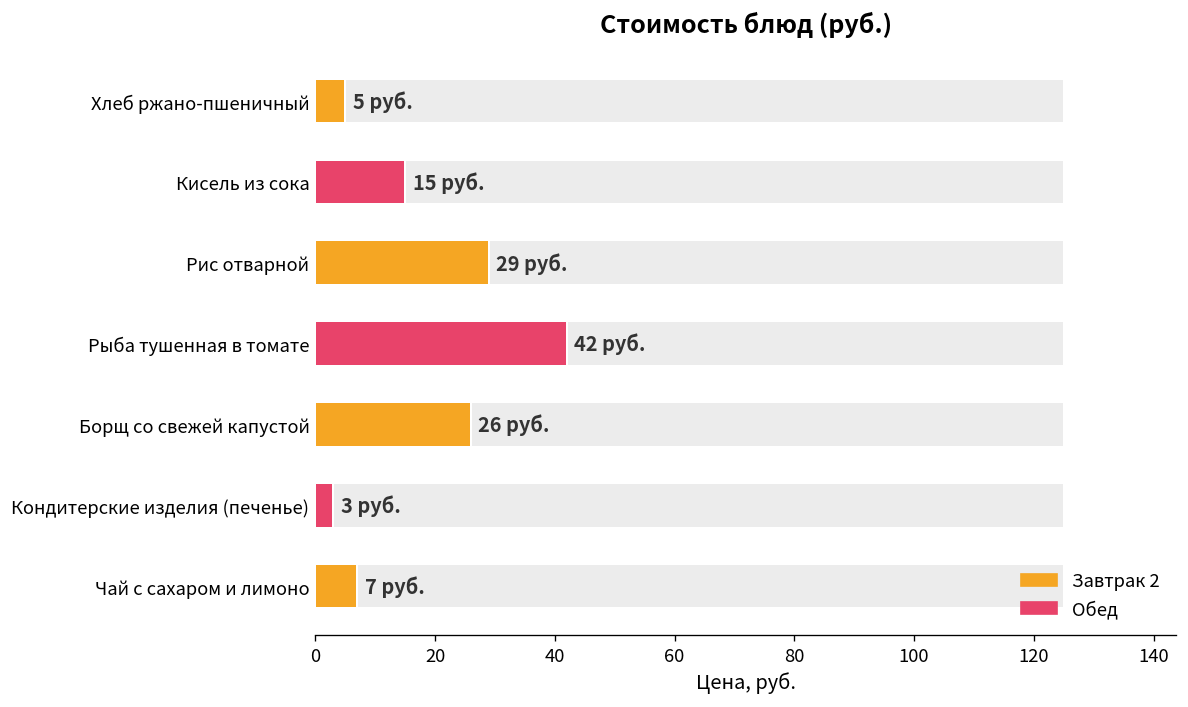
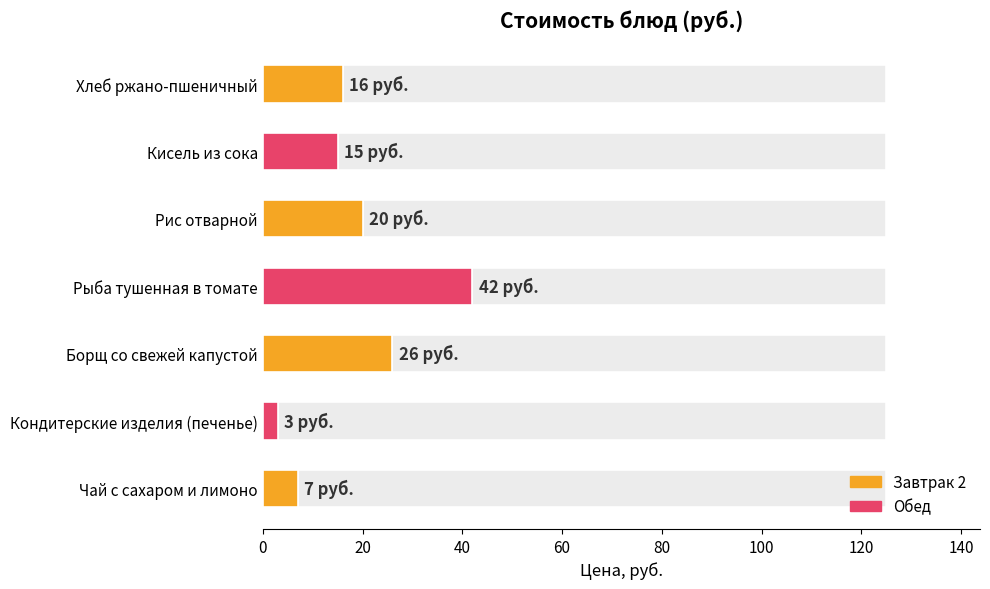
  {
-   "Хлеб ржано-пшеничный": 5,
+   "Хлеб ржано-пшеничный": 16,
    "Кисель из сока": 15,
-   "Рис отварной": 29,
+   "Рис отварной": 20,
    "Рыба тушенная в томате": 42,
    "Борщ со свежей капустой": 26,
    "Кондитерские изделия (печенье)": 3,
    "Чай с сахаром и лимоно": 7
  }
